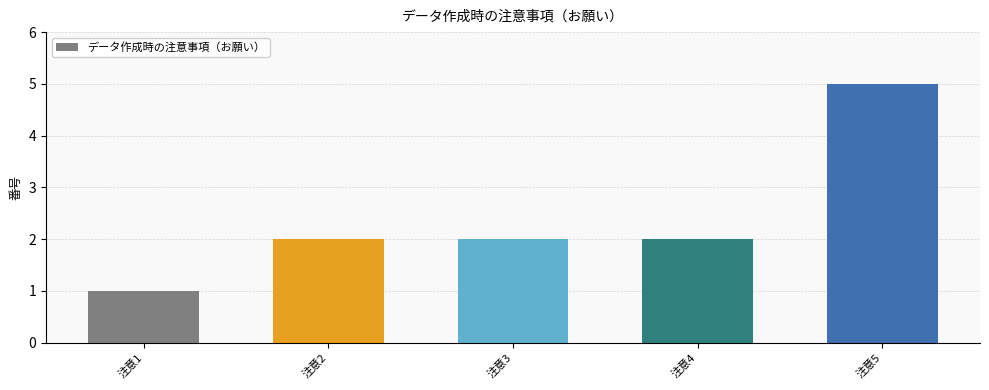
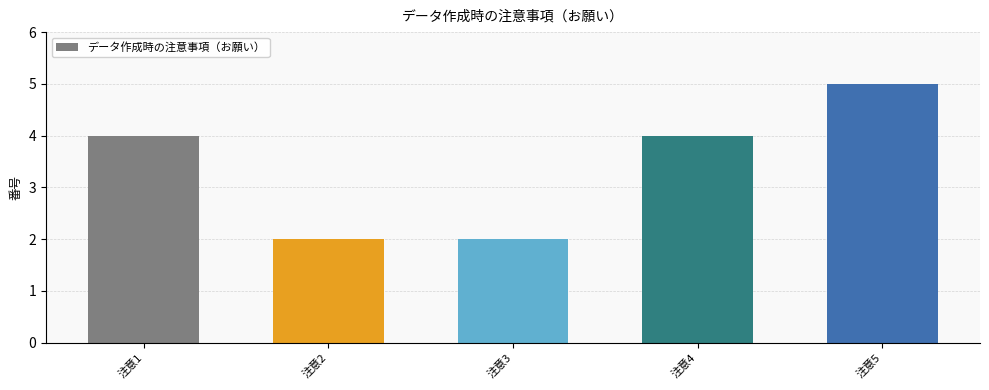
  {
-   "注意1": 1,
+   "注意1": 4,
    "注意2": 2,
    "注意3": 2,
-   "注意4": 2,
+   "注意4": 4,
    "注意5": 5
  }
